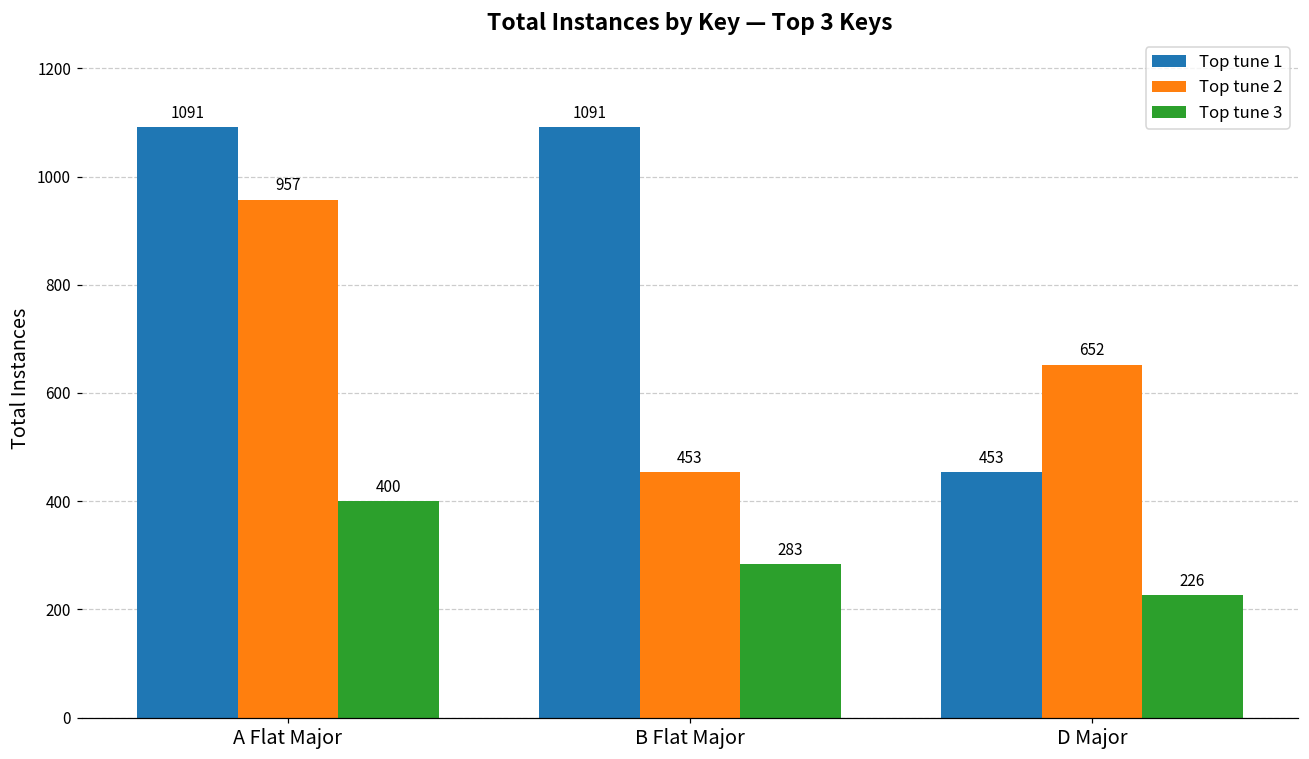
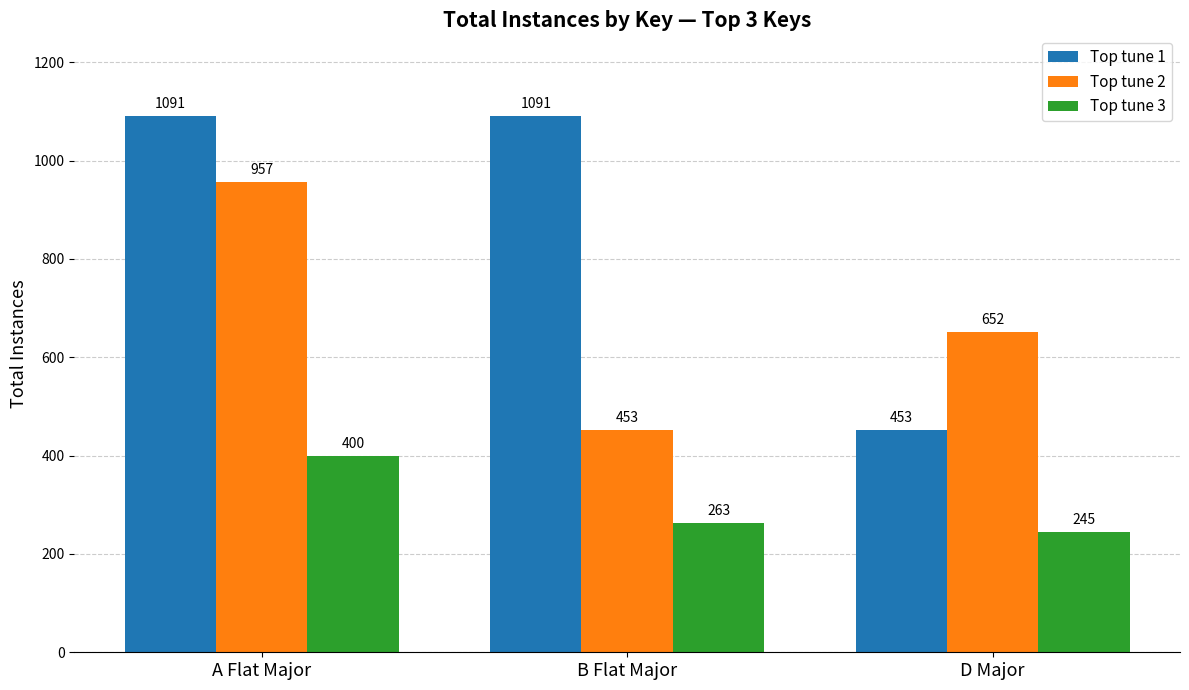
  {
    "Top tune 1": {
      "A Flat Major": 1091,
      "B Flat Major": 1091,
      "D Major": 453
    },
    "Top tune 2": {
      "A Flat Major": 957,
      "B Flat Major": 453,
      "D Major": 652
    },
    "Top tune 3": {
      "A Flat Major": 400,
-     "B Flat Major": 283,
-     "D Major": 226
+     "B Flat Major": 263,
+     "D Major": 245
    }
  }
